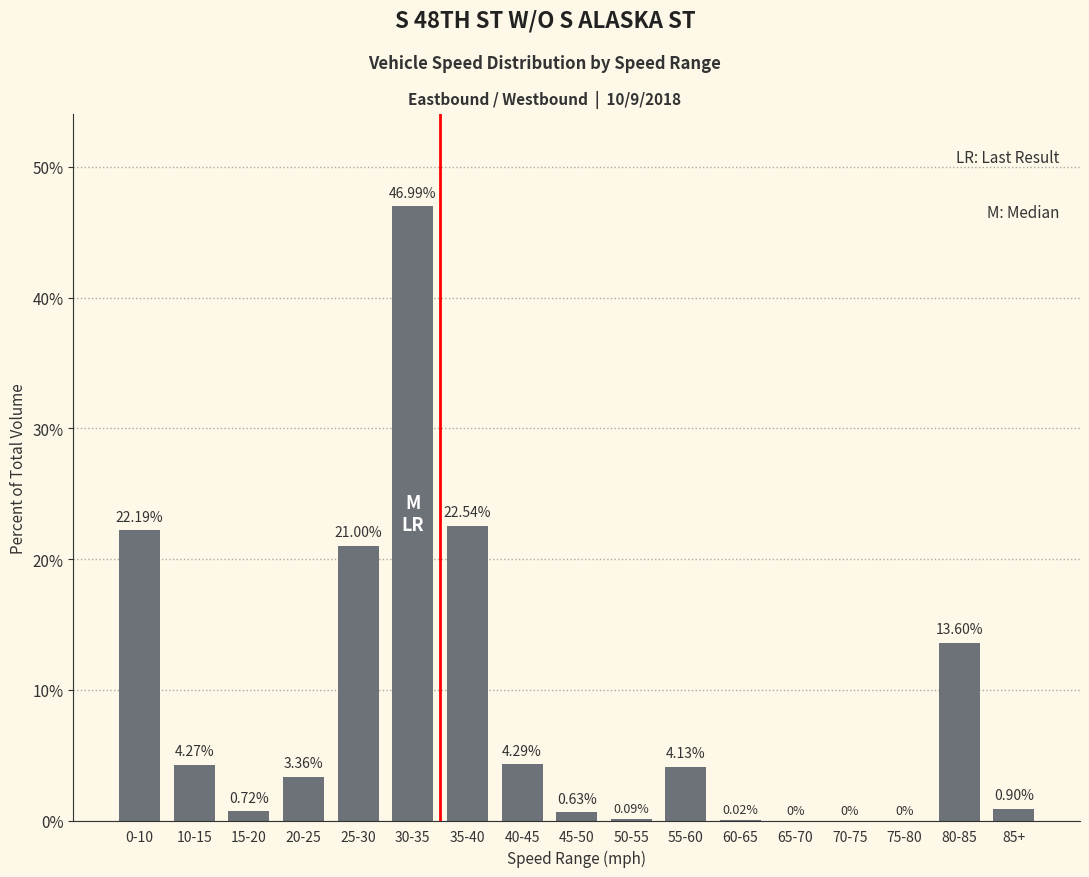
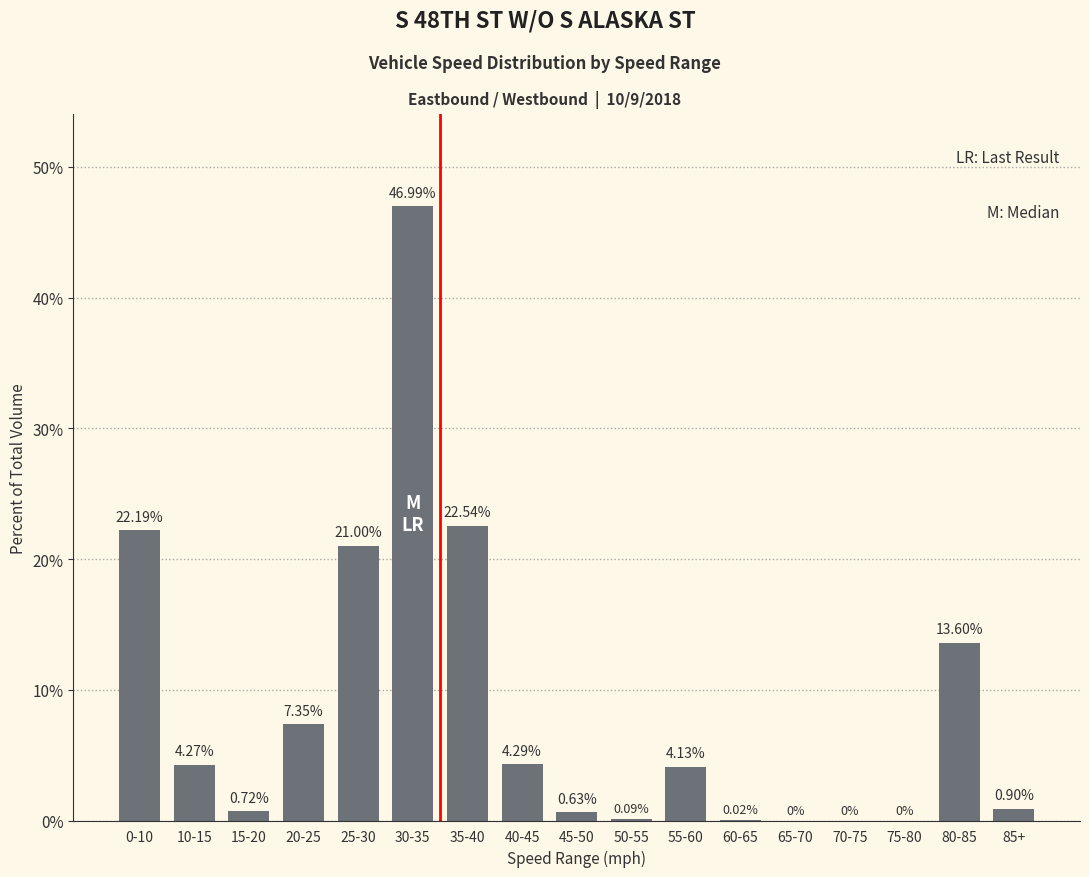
  {
    "0-10": "22.19%",
    "10-15": "4.27%",
    "15-20": "0.72%",
-   "20-25": "3.36%",
+   "20-25": "7.35%",
    "25-30": "21.00%",
    "30-35": "46.99%",
    "35-40": "22.54%",
    "40-45": "4.29%",
    "45-50": "0.63%",
    "50-55": "0.09%",
    "55-60": "4.13%",
    "60-65": "0.02%",
    "65-70": "0%",
    "70-75": "0%",
    "75-80": "0%",
    "80-85": "13.60%",
    "85+": "0.90%"
  }
